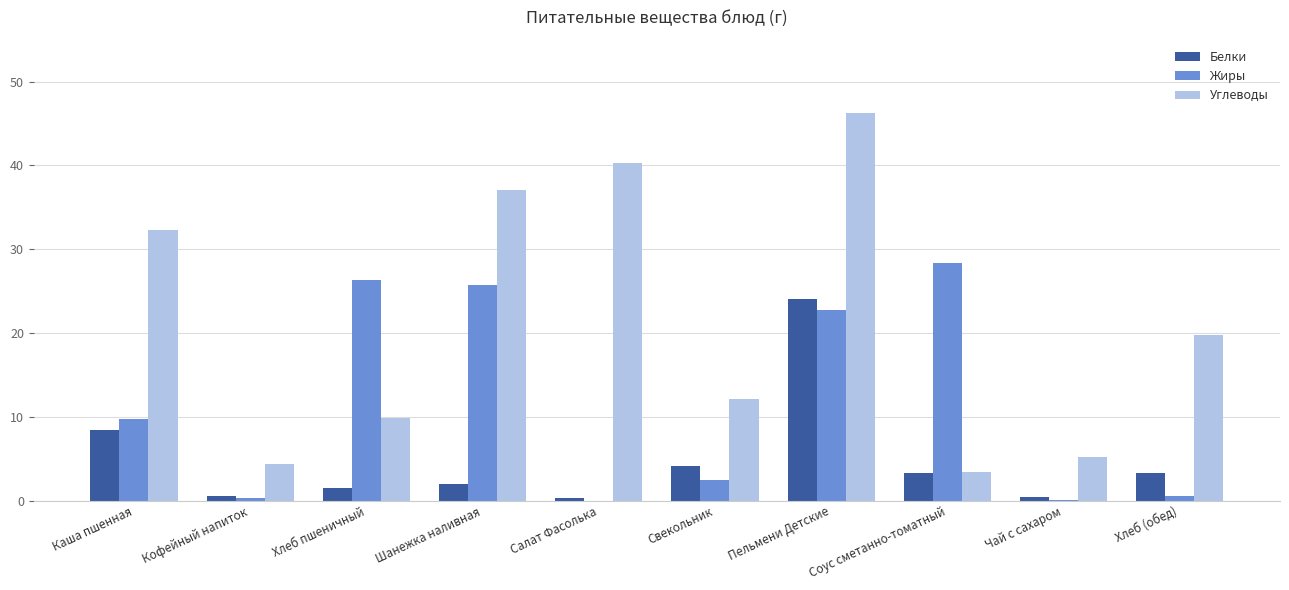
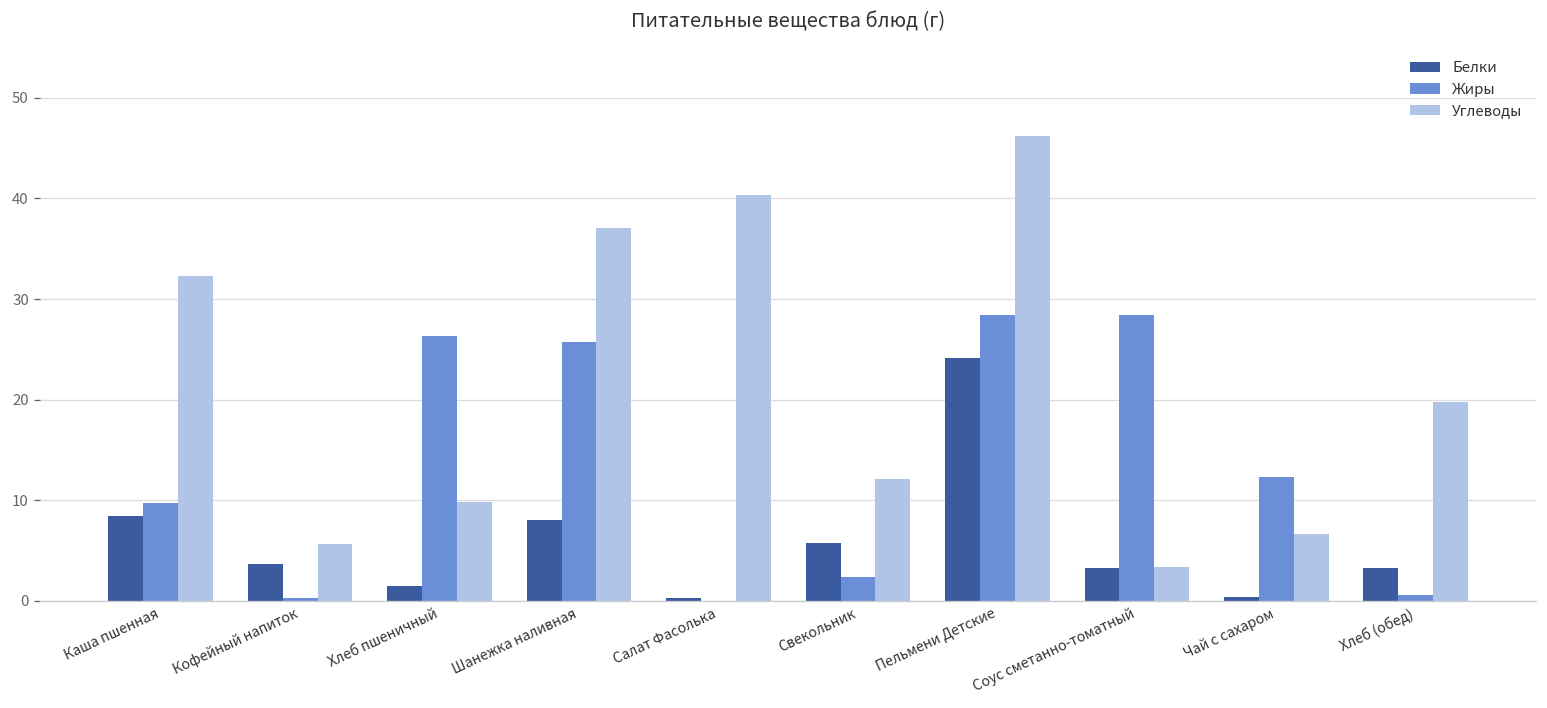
  {
    "Белки": {
      "Каша пшенная": 8,
-     "Кофейный напиток": 1,
+     "Кофейный напиток": 4,
      "Хлеб пшеничный": 2,
-     "Шанежка наливная": 2,
+     "Шанежка наливная": 8,
      "Салат Фасолька": 0,
-     "Свекольник": 4,
+     "Свекольник": 6,
      "Пельмени Детские": 24,
      "Соус сметанно-томатный": 3,
      "Чай с сахаром": 0,
      "Хлеб (обед)": 3
    },
    "Жиры": {
      "Каша пшенная": 10,
      "Кофейный напиток": 0,
      "Хлеб пшеничный": 26,
      "Шанежка наливная": 26,
      "Салат Фасолька": 0,
      "Свекольник": 2,
-     "Пельмени Детские": 23,
+     "Пельмени Детские": 28,
      "Соус сметанно-томатный": 28,
-     "Чай с сахаром": 0,
+     "Чай с сахаром": 12,
      "Хлеб (обед)": 1
    },
    "Углеводы": {
      "Каша пшенная": 32,
-     "Кофейный напиток": 4,
+     "Кофейный напиток": 6,
      "Хлеб пшеничный": 10,
      "Шанежка наливная": 37,
      "Салат Фасолька": 40,
      "Свекольник": 12,
      "Пельмени Детские": 46,
      "Соус сметанно-томатный": 3,
-     "Чай с сахаром": 5,
+     "Чай с сахаром": 7,
      "Хлеб (обед)": 20
    }
  }
